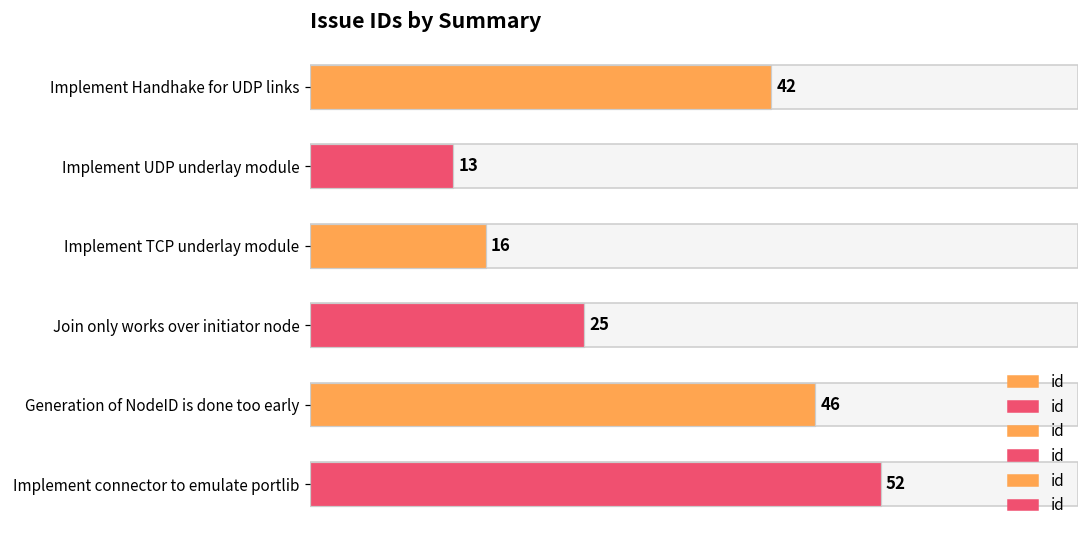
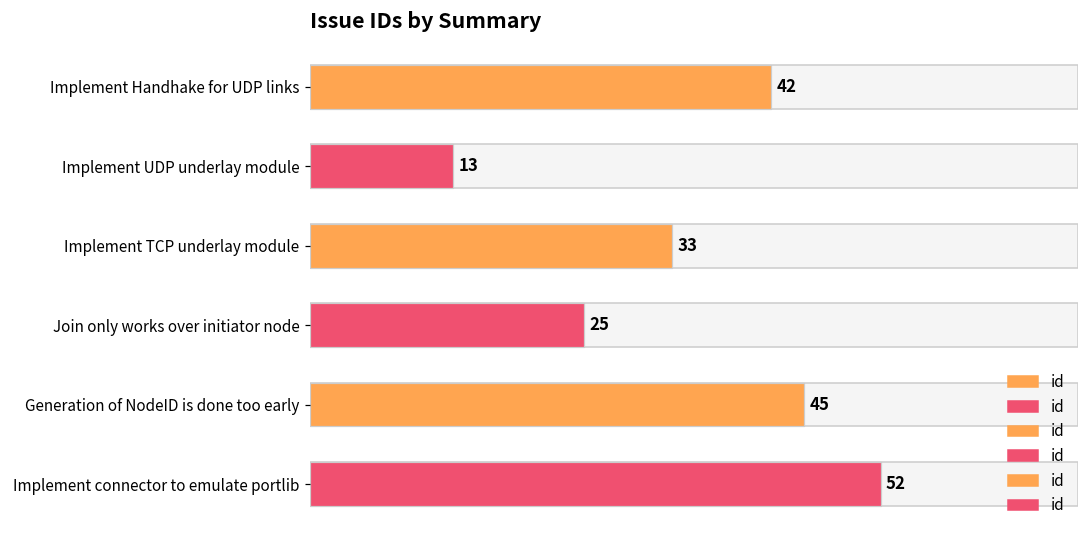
  {
    "Implement Handhake for UDP links": 42,
    "Implement UDP underlay module": 13,
-   "Implement TCP underlay module": 16,
+   "Implement TCP underlay module": 33,
    "Join only works over initiator node": 25,
-   "Generation of NodeID is done too early": 46,
+   "Generation of NodeID is done too early": 45,
    "Implement connector to emulate portlib": 52
  }
